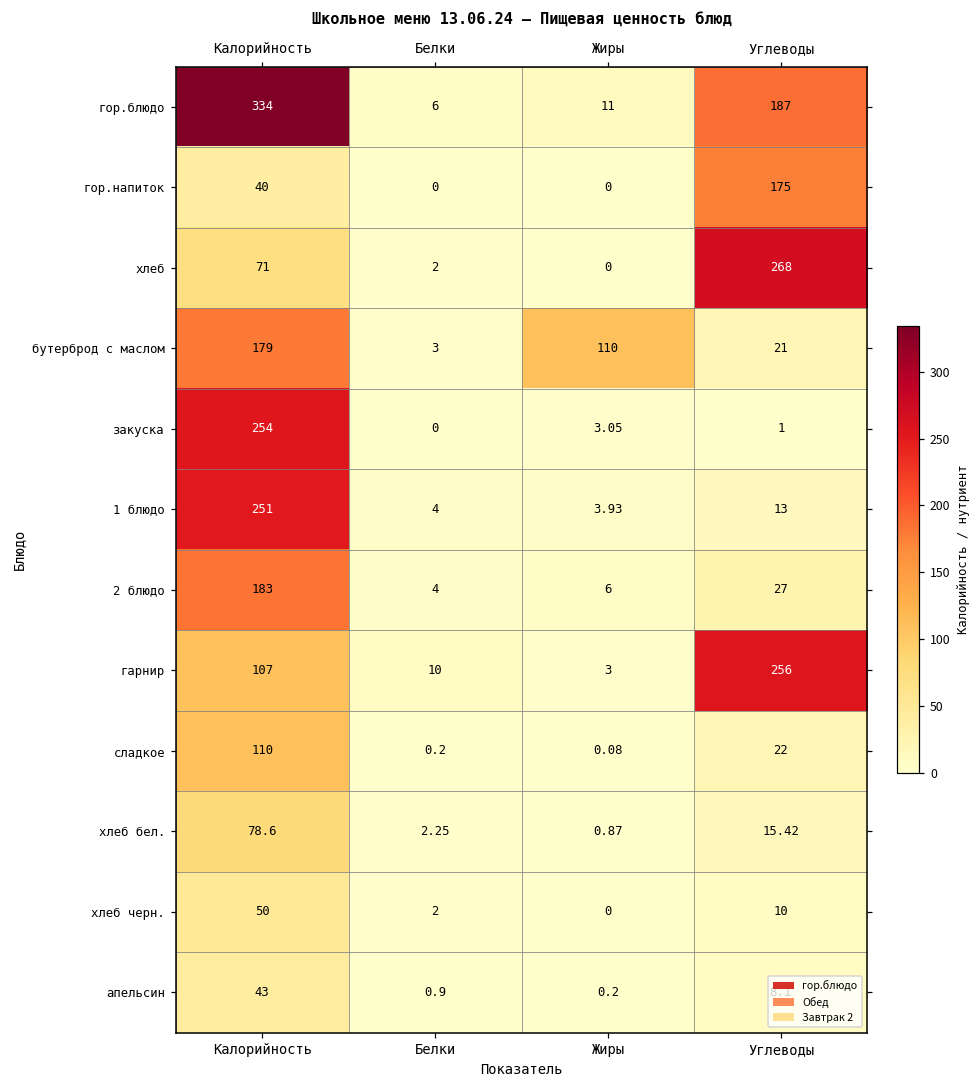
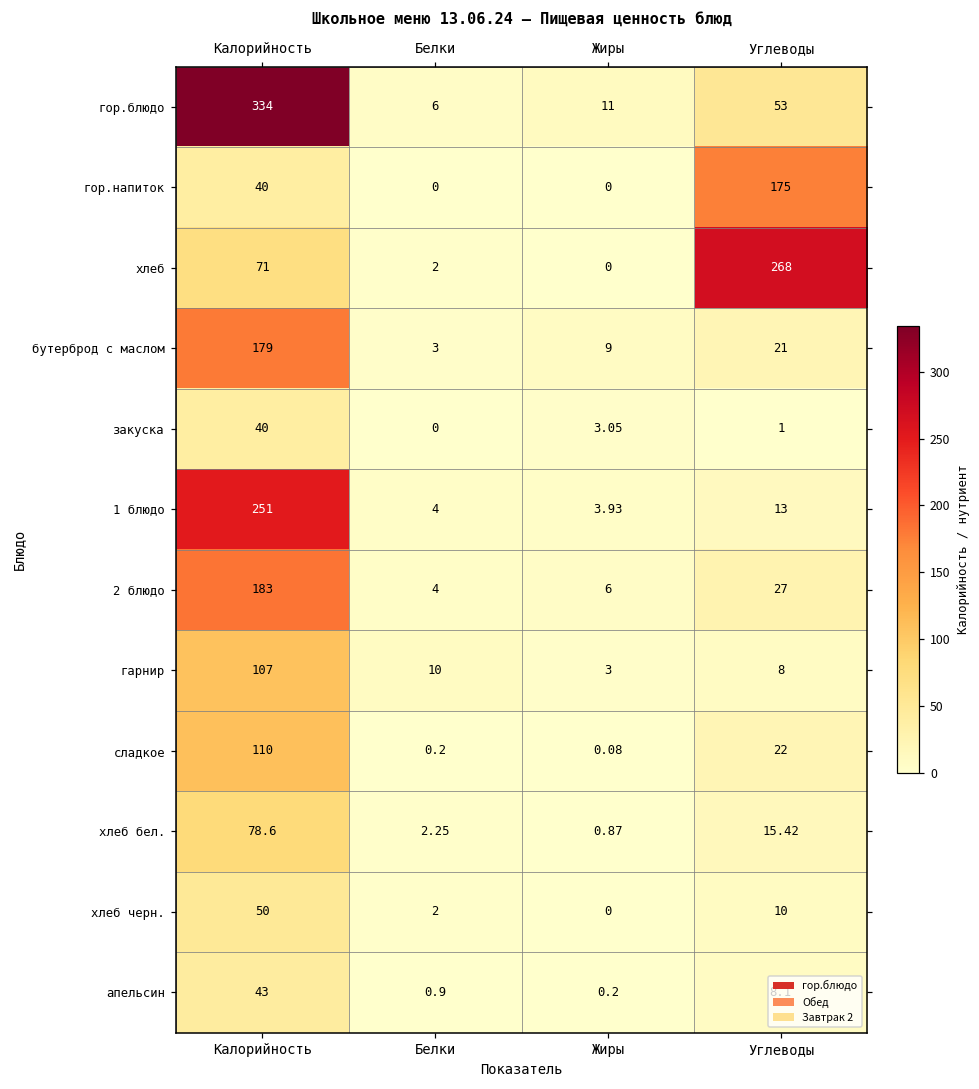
  {
    "гор.блюдо": {
      "Калорийность": 334,
      "Белки": 6,
      "Жиры": 11,
-     "Углеводы": 187
+     "Углеводы": 53
    },
    "гор.напиток": {
      "Калорийность": 40,
      "Белки": 0,
      "Жиры": 0,
      "Углеводы": 175
    },
    "хлеб": {
      "Калорийность": 71,
      "Белки": 2,
      "Жиры": 0,
      "Углеводы": 268
    },
    "бутерброд с маслом": {
      "Калорийность": 179,
      "Белки": 3,
-     "Жиры": 110,
+     "Жиры": 9,
      "Углеводы": 21
    },
    "закуска": {
-     "Калорийность": 254,
+     "Калорийность": 40,
      "Белки": 0,
      "Жиры": 3.05,
      "Углеводы": 1
    },
    "1 блюдо": {
      "Калорийность": 251,
      "Белки": 4,
      "Жиры": 3.93,
      "Углеводы": 13
    },
    "2 блюдо": {
      "Калорийность": 183,
      "Белки": 4,
      "Жиры": 6,
      "Углеводы": 27
    },
    "гарнир": {
      "Калорийность": 107,
      "Белки": 10,
      "Жиры": 3,
-     "Углеводы": 256
+     "Углеводы": 8
    },
    "сладкое": {
      "Калорийность": 110,
      "Белки": 0.2,
      "Жиры": 0.08,
      "Углеводы": 22
    },
    "хлеб бел.": {
      "Калорийность": 78.6,
      "Белки": 2.25,
      "Жиры": 0.87,
      "Углеводы": 15.42
    },
    "хлеб черн.": {
      "Калорийность": 50,
      "Белки": 2,
      "Жиры": 0,
      "Углеводы": 10
    },
    "апельсин": {
      "Калорийность": 43,
      "Белки": 0.9,
      "Жиры": 0.2
    }
  }
